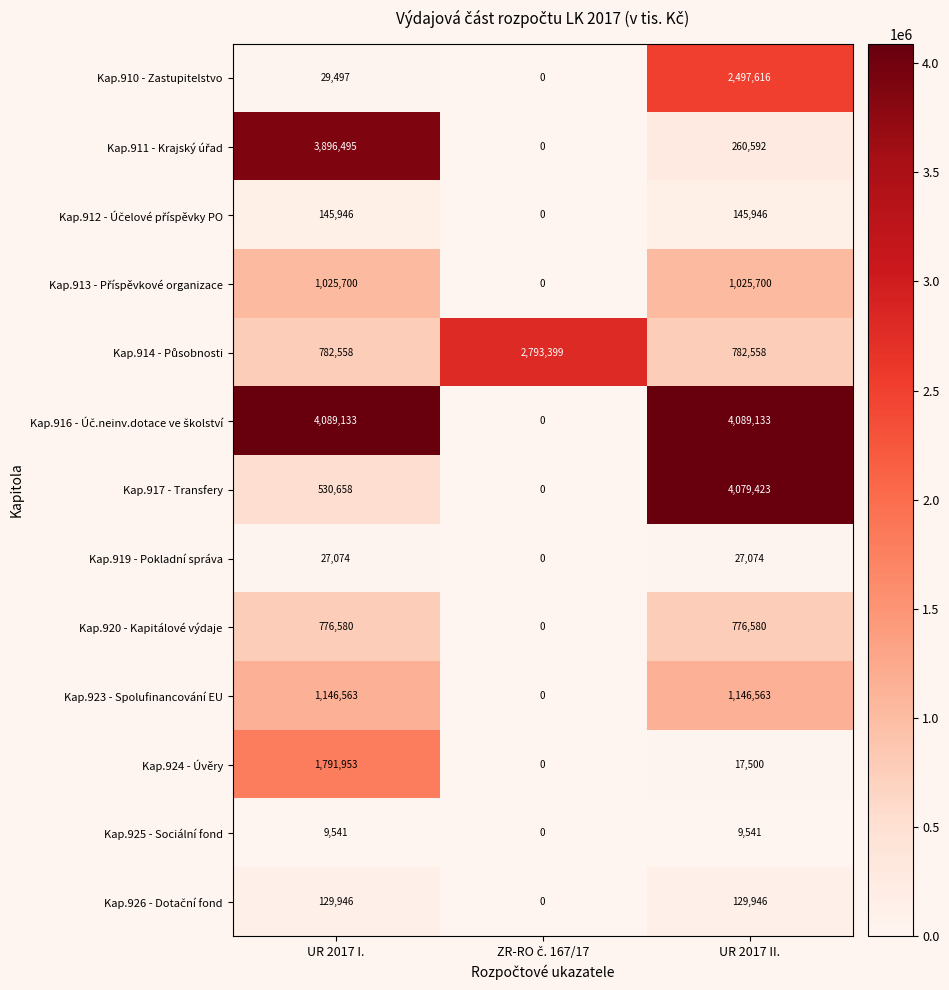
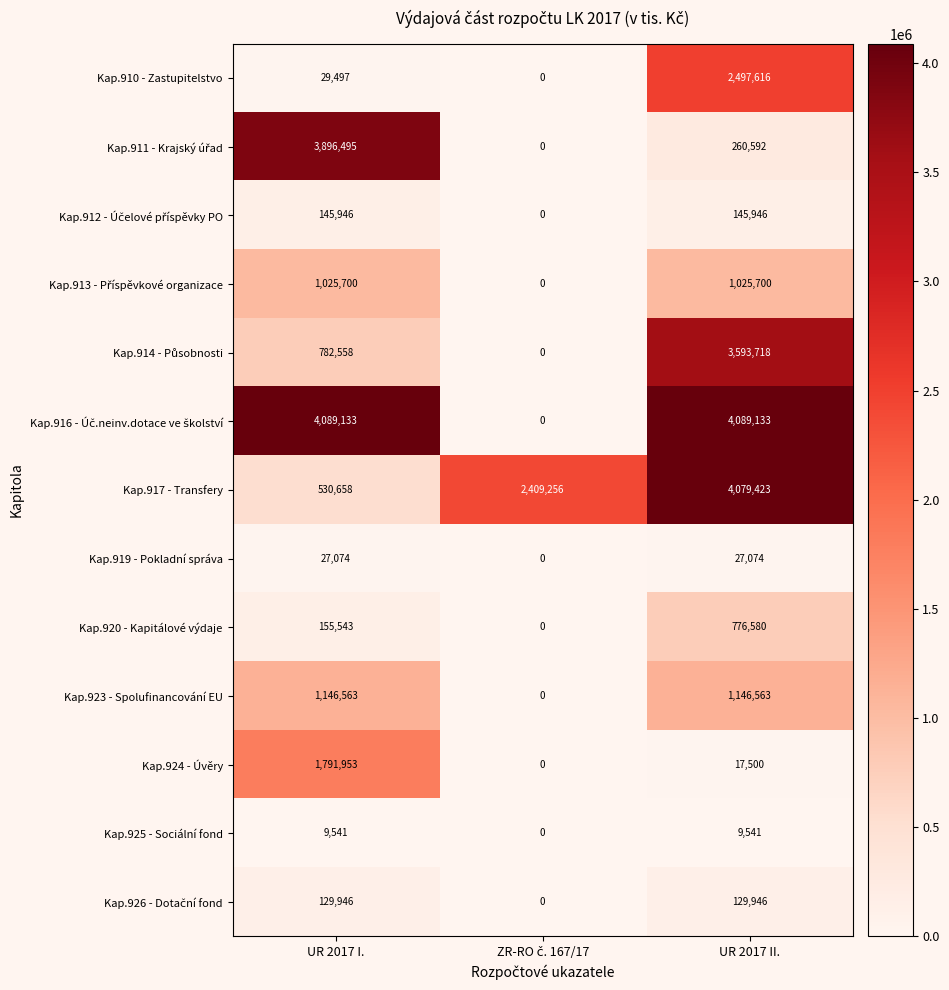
  {
    "Kap.910 - Zastupitelstvo": {
      "UR 2017 I.": "29,497",
      "ZR-RO č. 167/17": "0",
      "UR 2017 II.": "2,497,616"
    },
    "Kap.911 - Krajský úřad": {
      "UR 2017 I.": "3,896,495",
      "ZR-RO č. 167/17": "0",
      "UR 2017 II.": "260,592"
    },
    "Kap.912 - Účelové příspěvky PO": {
      "UR 2017 I.": "145,946",
      "ZR-RO č. 167/17": "0",
      "UR 2017 II.": "145,946"
    },
    "Kap.913 - Příspěvkové organizace": {
      "UR 2017 I.": "1,025,700",
      "ZR-RO č. 167/17": "0",
      "UR 2017 II.": "1,025,700"
    },
    "Kap.914 - Působnosti": {
      "UR 2017 I.": "782,558",
-     "ZR-RO č. 167/17": "2,793,399",
-     "UR 2017 II.": "782,558"
+     "ZR-RO č. 167/17": "0",
+     "UR 2017 II.": "3,593,718"
    },
    "Kap.916 - Úč.neinv.dotace ve školství": {
      "UR 2017 I.": "4,089,133",
      "ZR-RO č. 167/17": "0",
      "UR 2017 II.": "4,089,133"
    },
    "Kap.917 - Transfery": {
      "UR 2017 I.": "530,658",
-     "ZR-RO č. 167/17": "0",
+     "ZR-RO č. 167/17": "2,409,256",
      "UR 2017 II.": "4,079,423"
    },
    "Kap.919 - Pokladní správa": {
      "UR 2017 I.": "27,074",
      "ZR-RO č. 167/17": "0",
      "UR 2017 II.": "27,074"
    },
    "Kap.920 - Kapitálové výdaje": {
-     "UR 2017 I.": "776,580",
+     "UR 2017 I.": "155,543",
      "ZR-RO č. 167/17": "0",
      "UR 2017 II.": "776,580"
    },
    "Kap.923 - Spolufinancování EU": {
      "UR 2017 I.": "1,146,563",
      "ZR-RO č. 167/17": "0",
      "UR 2017 II.": "1,146,563"
    },
    "Kap.924 - Úvěry": {
      "UR 2017 I.": "1,791,953",
      "ZR-RO č. 167/17": "0",
      "UR 2017 II.": "17,500"
    },
    "Kap.925 - Sociální fond": {
      "UR 2017 I.": "9,541",
      "ZR-RO č. 167/17": "0",
      "UR 2017 II.": "9,541"
    },
    "Kap.926 - Dotační fond": {
      "UR 2017 I.": "129,946",
      "ZR-RO č. 167/17": "0",
      "UR 2017 II.": "129,946"
    }
  }
